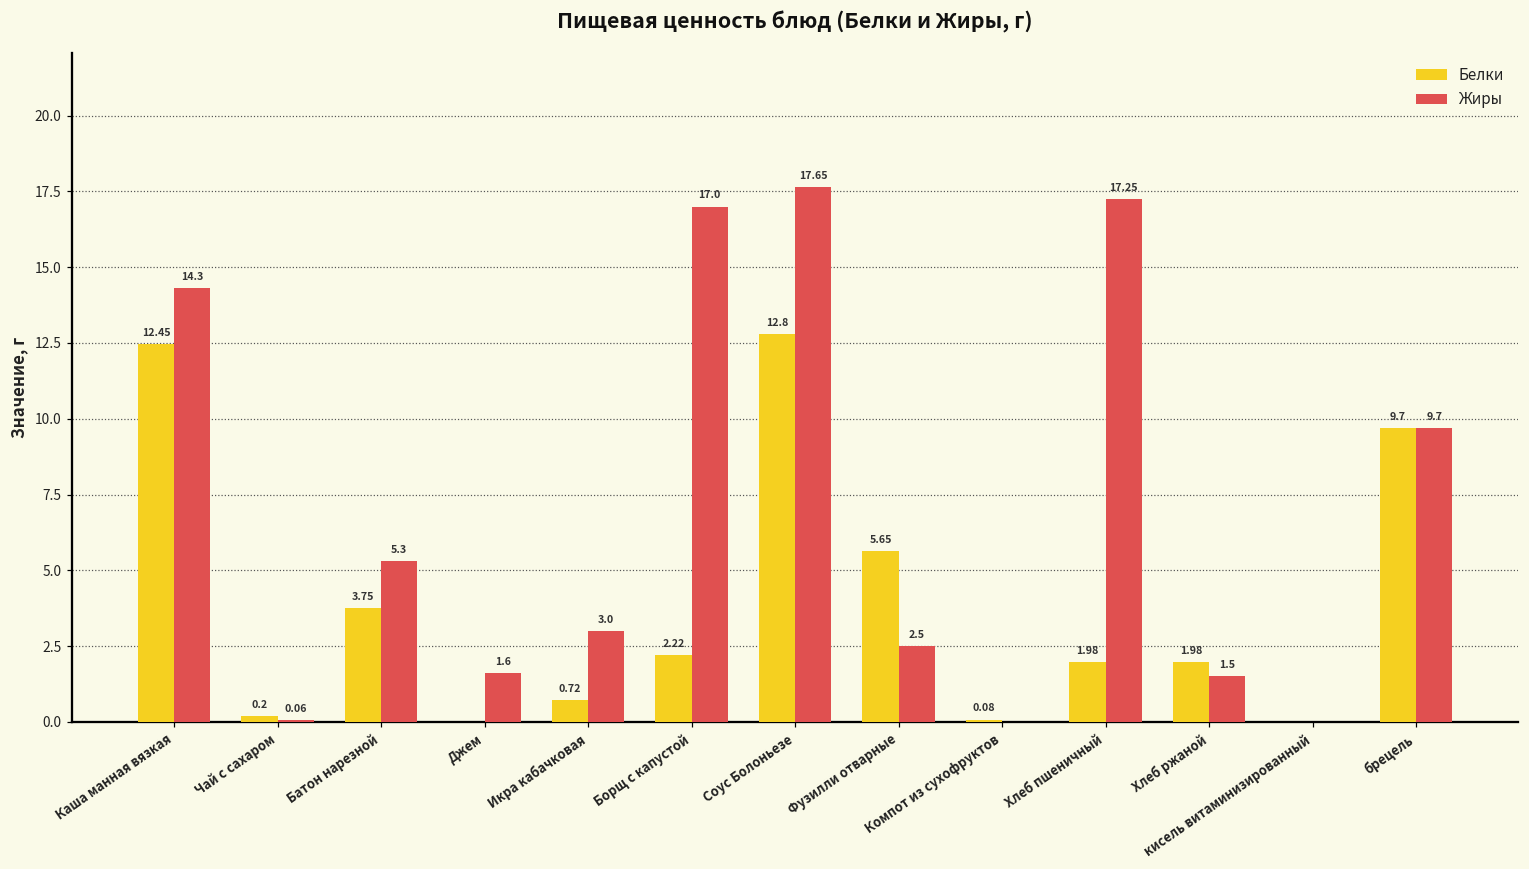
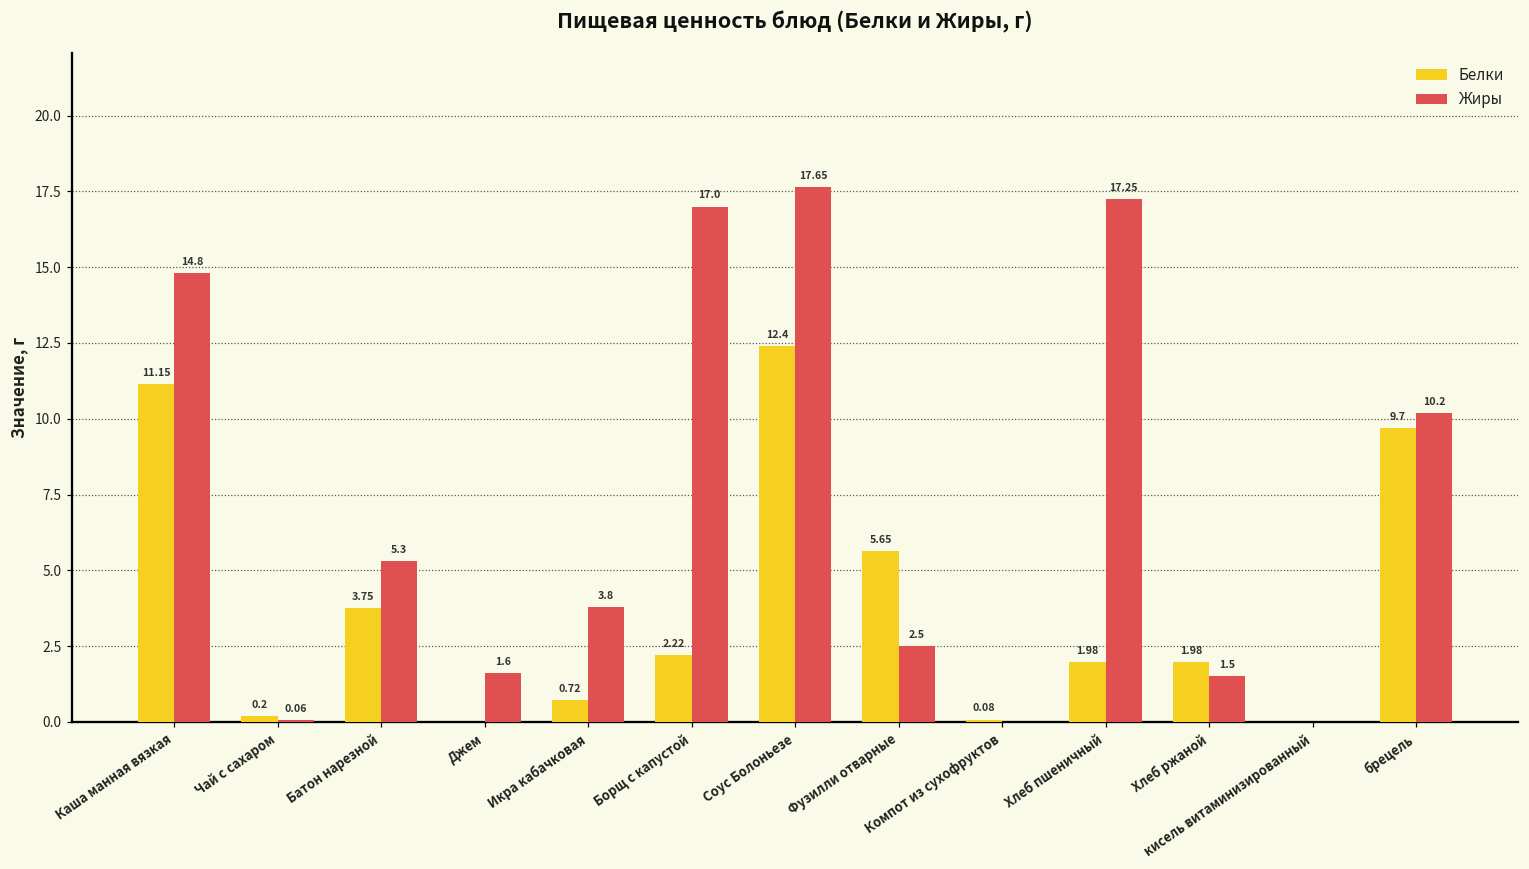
  {
    "Белки": {
-     "Каша манная вязкая": 12.45,
+     "Каша манная вязкая": 11.15,
      "Чай с сахаром": 0.2,
      "Батон нарезной": 3.75,
      "Икра кабачковая": 0.72,
      "Борщ с капустой": 2.22,
-     "Соус Болоньезе": 12.8,
+     "Соус Болоньезе": 12.4,
      "Фузилли отварные": 5.65,
      "Компот из сухофруктов": 0.08,
      "Хлеб пшеничный": 1.98,
      "Хлеб ржаной": 1.98,
      "брецель": 9.7
    },
    "Жиры": {
-     "Каша манная вязкая": 14.3,
+     "Каша манная вязкая": 14.8,
      "Чай с сахаром": 0.06,
      "Батон нарезной": 5.3,
      "Джем": 1.6,
-     "Икра кабачковая": 3.0,
+     "Икра кабачковая": 3.8,
      "Борщ с капустой": 17.0,
      "Соус Болоньезе": 17.65,
      "Фузилли отварные": 2.5,
      "Хлеб пшеничный": 17.25,
      "Хлеб ржаной": 1.5,
-     "брецель": 9.7
+     "брецель": 10.2
    }
  }
